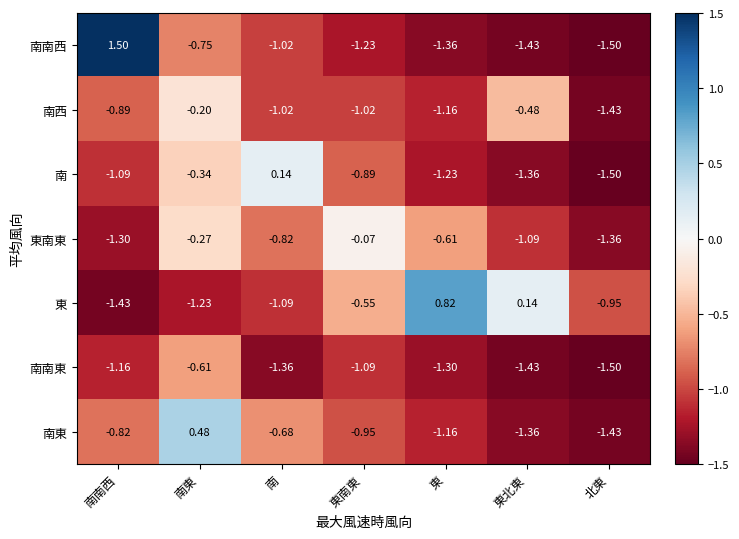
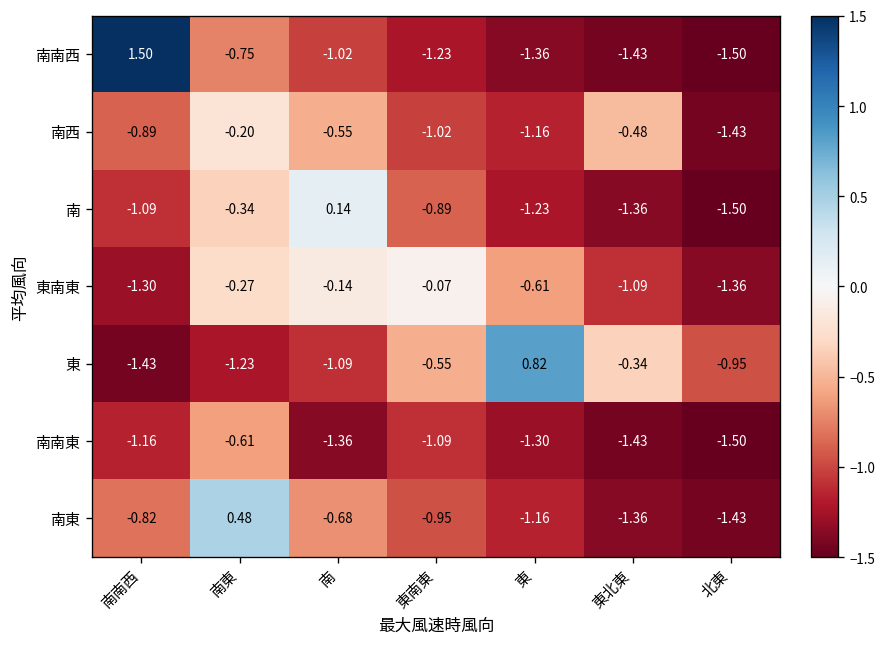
  {
    "南南西": {
      "南南西": 1.50,
      "南東": -0.75,
      "南": -1.02,
      "東南東": -1.23,
      "東": -1.36,
      "東北東": -1.43,
      "北東": -1.50
    },
    "南西": {
      "南南西": -0.89,
      "南東": -0.20,
-     "南": -1.02,
+     "南": -0.55,
      "東南東": -1.02,
      "東": -1.16,
      "東北東": -0.48,
      "北東": -1.43
    },
    "南": {
      "南南西": -1.09,
      "南東": -0.34,
      "南": 0.14,
      "東南東": -0.89,
      "東": -1.23,
      "東北東": -1.36,
      "北東": -1.50
    },
    "東南東": {
      "南南西": -1.30,
      "南東": -0.27,
-     "南": -0.82,
+     "南": -0.14,
      "東南東": -0.07,
      "東": -0.61,
      "東北東": -1.09,
      "北東": -1.36
    },
    "東": {
      "南南西": -1.43,
      "南東": -1.23,
      "南": -1.09,
      "東南東": -0.55,
      "東": 0.82,
-     "東北東": 0.14,
+     "東北東": -0.34,
      "北東": -0.95
    },
    "南南東": {
      "南南西": -1.16,
      "南東": -0.61,
      "南": -1.36,
      "東南東": -1.09,
      "東": -1.30,
      "東北東": -1.43,
      "北東": -1.50
    },
    "南東": {
      "南南西": -0.82,
      "南東": 0.48,
      "南": -0.68,
      "東南東": -0.95,
      "東": -1.16,
      "東北東": -1.36,
      "北東": -1.43
    }
  }
